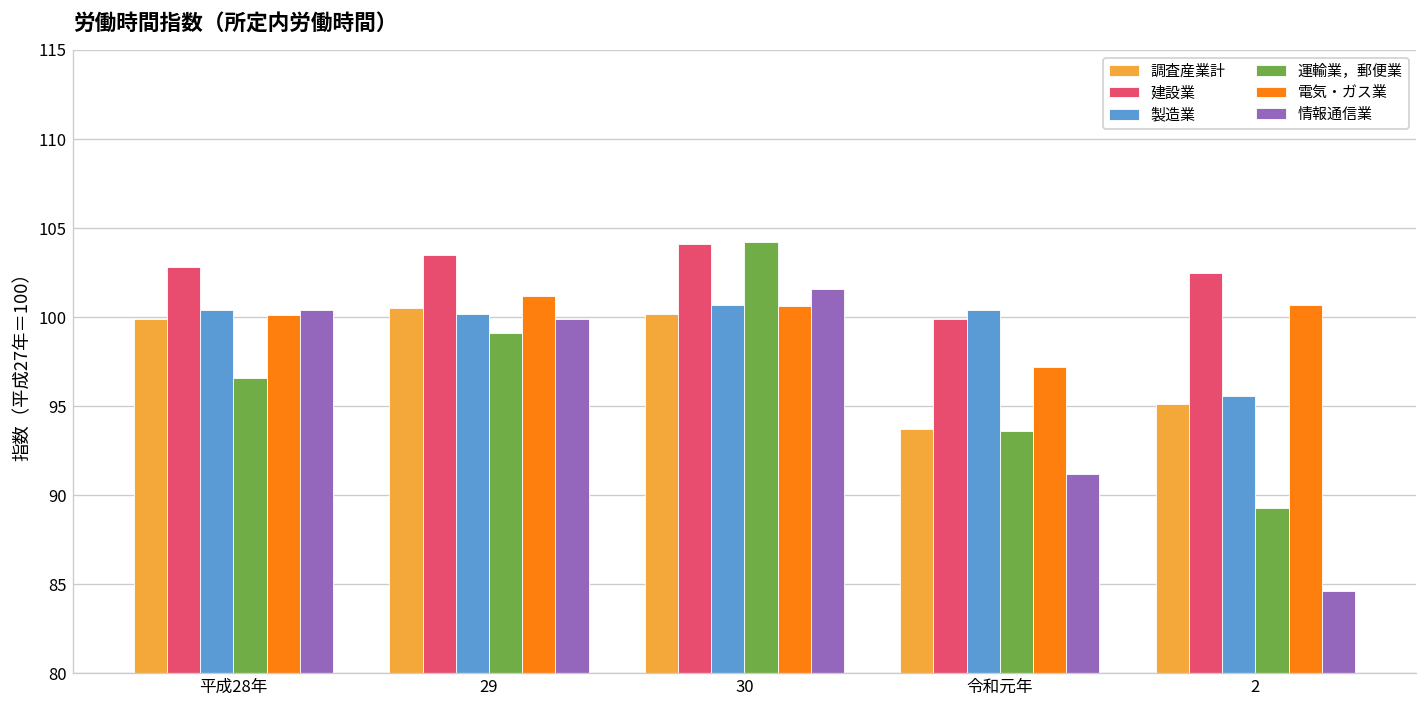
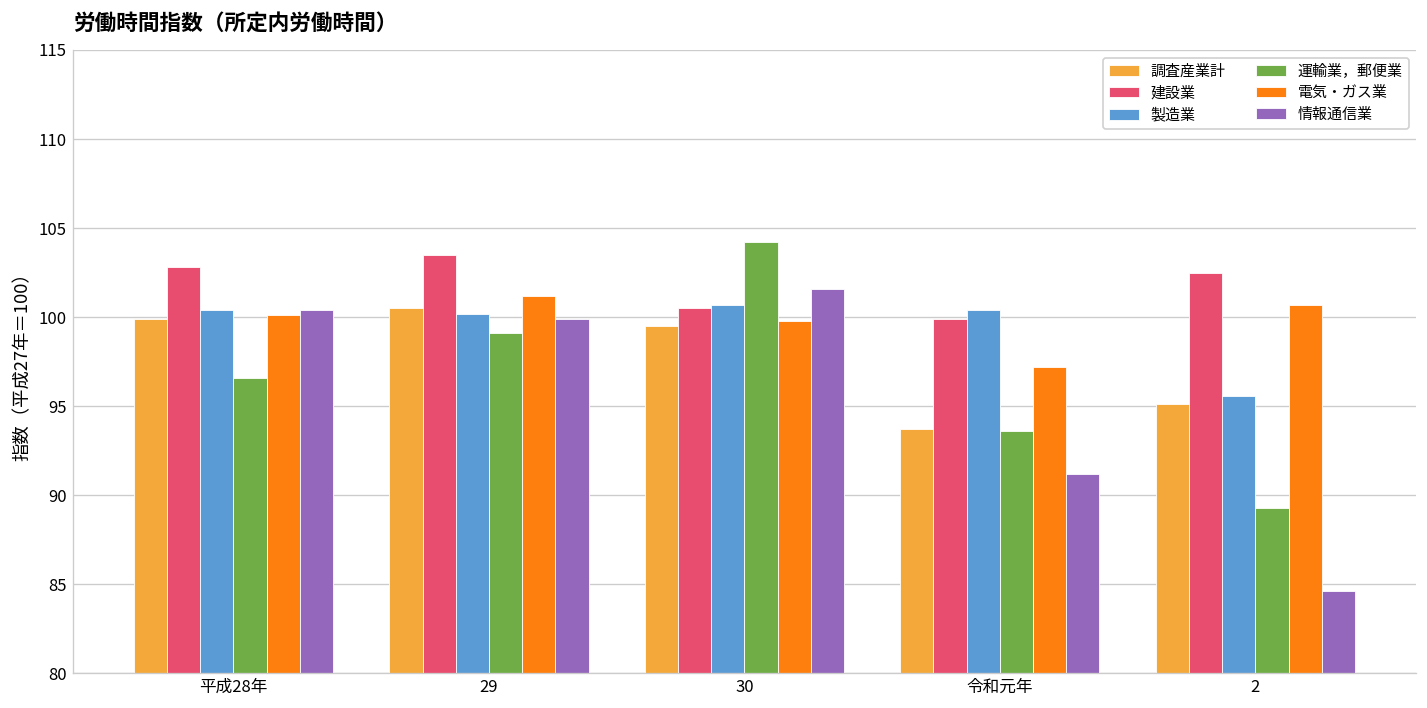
  {
    "調査産業計": {
      "平成28年": 99.9,
      "29": 100.5,
-     "30": 100.2,
+     "30": 99.5,
      "令和元年": 93.7,
      "2": 95.1
    },
    "建設業": {
      "平成28年": 102.8,
      "29": 103.5,
-     "30": 104.1,
+     "30": 100.5,
      "令和元年": 99.9,
      "2": 102.5
    },
    "製造業": {
      "平成28年": 100.4,
      "29": 100.2,
      "30": 100.7,
      "令和元年": 100.4,
      "2": 95.6
    },
    "運輸業，郵便業": {
      "平成28年": 96.6,
      "29": 99.1,
      "30": 104.2,
      "令和元年": 93.6,
      "2": 89.3
    },
    "電気・ガス業": {
      "平成28年": 100.1,
      "29": 101.2,
-     "30": 100.6,
+     "30": 99.8,
      "令和元年": 97.2,
      "2": 100.7
    },
    "情報通信業": {
      "平成28年": 100.4,
      "29": 99.9,
      "30": 101.6,
      "令和元年": 91.2,
      "2": 84.6
    }
  }
